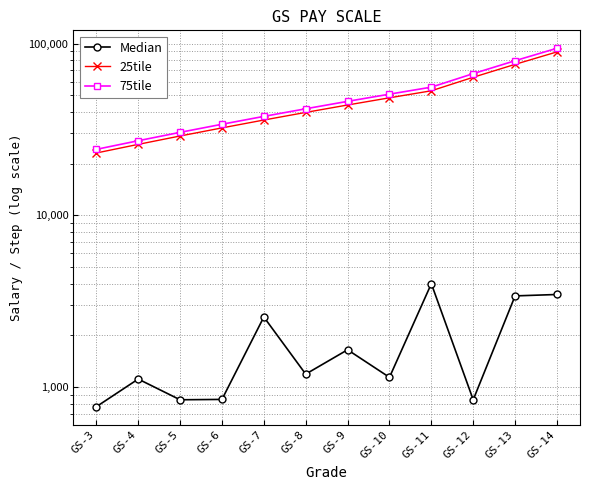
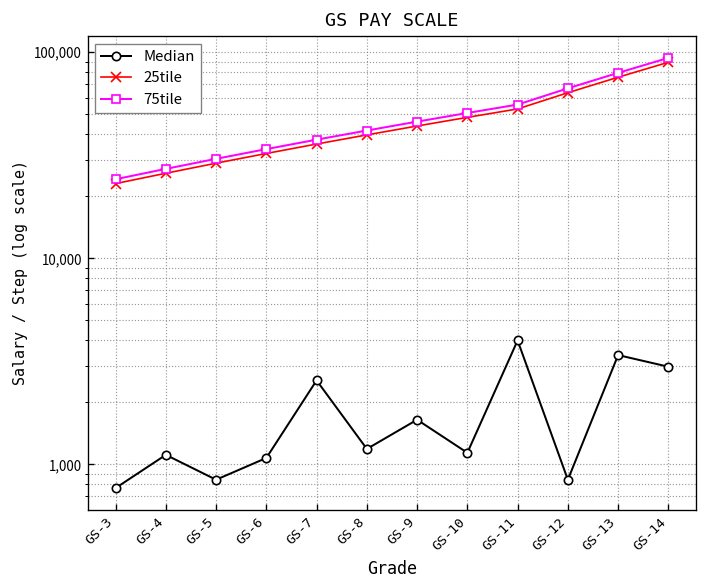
  {
    "Median": {
      "GS-3": "800",
      "GS-4": "1,100",
      "GS-5": "800",
-     "GS-6": "800",
+     "GS-6": "1,100",
      "GS-7": "2,600",
      "GS-8": "1,200",
      "GS-9": "1,600",
      "GS-10": "1,100",
      "GS-11": "4,000",
      "GS-12": "800",
      "GS-13": "3,400",
-     "GS-14": "3,500"
+     "GS-14": "3,000"
    },
    "25tile": {
      "GS-3": "23,000",
      "GS-4": "26,000",
      "GS-5": "29,000",
      "GS-6": "32,000",
      "GS-7": "36,000",
      "GS-8": "40,000",
      "GS-9": "44,000",
      "GS-10": "48,000",
      "GS-11": "53,000",
      "GS-12": "64,000",
      "GS-13": "80,000",
      "GS-14": "90,000"
    },
    "75tile": {
      "GS-3": "24,000",
      "GS-4": "27,000",
      "GS-5": "30,000",
      "GS-6": "34,000",
      "GS-7": "38,000",
      "GS-8": "42,000",
      "GS-9": "46,000",
      "GS-10": "51,000",
      "GS-11": "56,000",
      "GS-12": "67,000",
      "GS-13": "80,000",
      "GS-14": "90,000"
    }
  }
